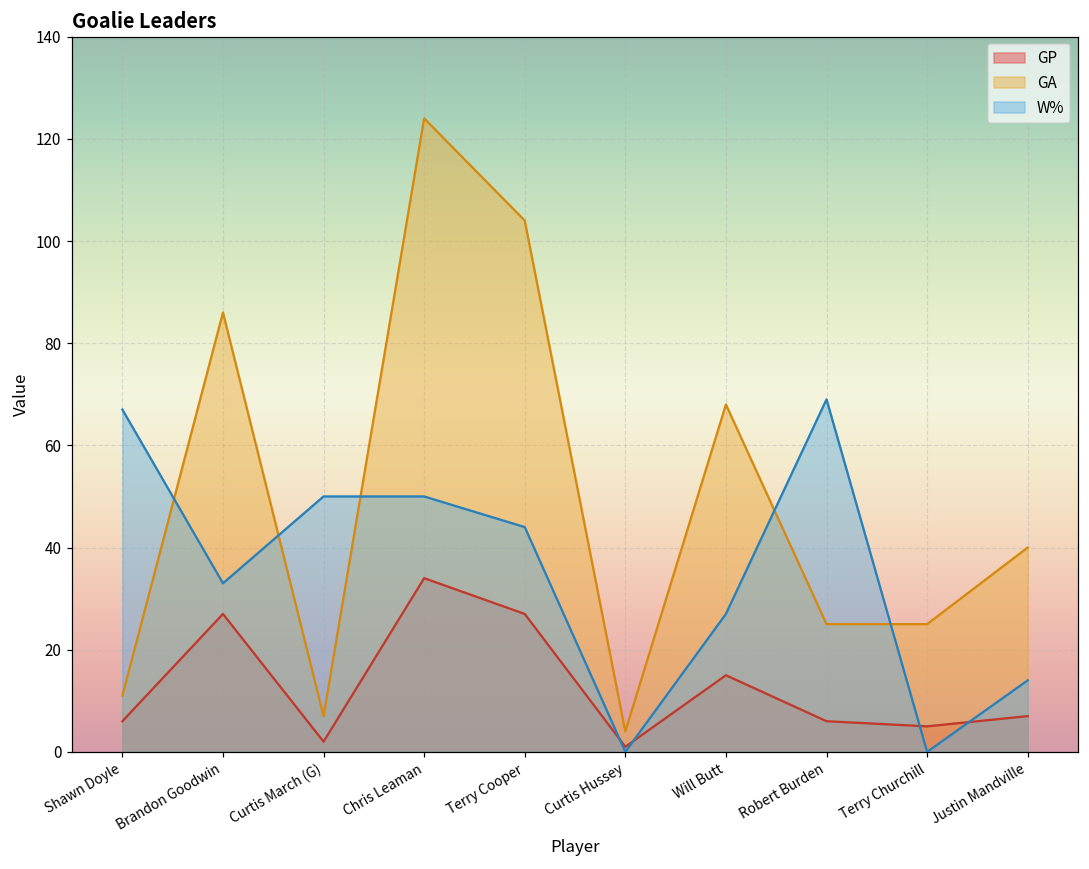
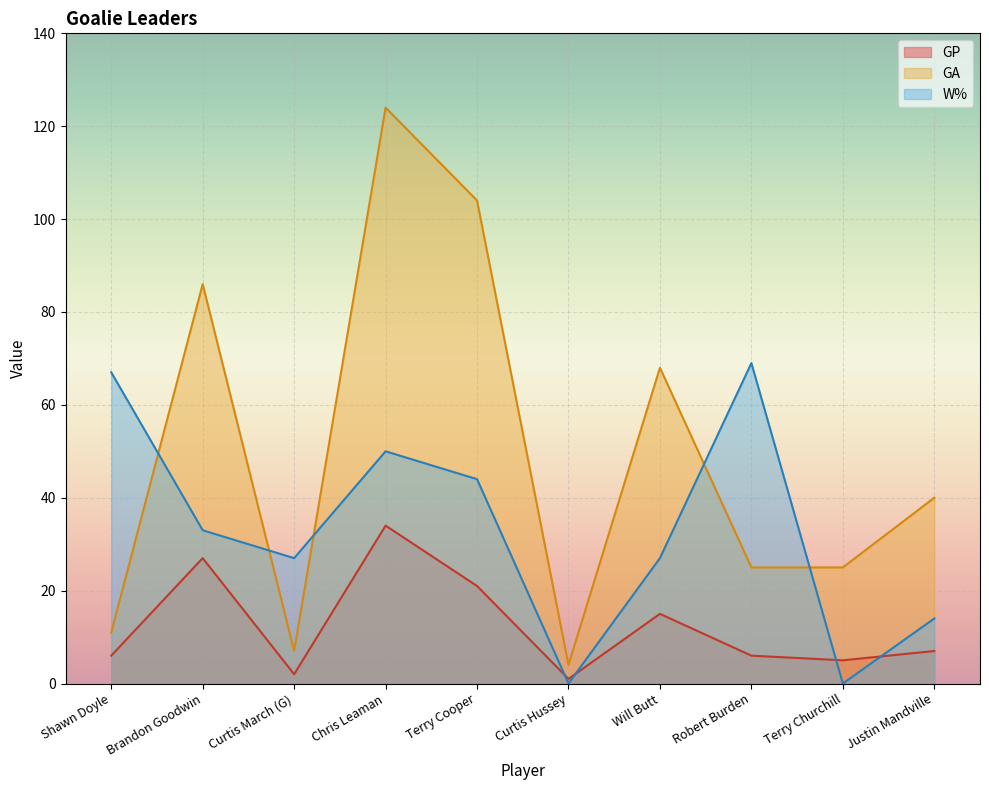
  {
    "GP": {
      "Shawn Doyle": 6,
      "Brandon Goodwin": 27,
      "Curtis March (G)": 2,
      "Chris Leaman": 34,
-     "Terry Cooper": 27,
+     "Terry Cooper": 21,
      "Curtis Hussey": 1,
      "Will Butt": 15,
      "Robert Burden": 6,
      "Terry Churchill": 5,
      "Justin Mandville": 7
    },
    "GA": {
      "Shawn Doyle": 11,
      "Brandon Goodwin": 86,
      "Curtis March (G)": 7,
      "Chris Leaman": 124,
      "Terry Cooper": 104,
      "Curtis Hussey": 4,
      "Will Butt": 68,
      "Robert Burden": 25,
      "Terry Churchill": 25,
      "Justin Mandville": 40
    },
    "W%": {
      "Shawn Doyle": 67,
      "Brandon Goodwin": 33,
-     "Curtis March (G)": 50,
+     "Curtis March (G)": 27,
      "Chris Leaman": 50,
      "Terry Cooper": 44,
      "Curtis Hussey": 0,
      "Will Butt": 27,
      "Robert Burden": 69,
      "Terry Churchill": 0,
      "Justin Mandville": 14
    }
  }
